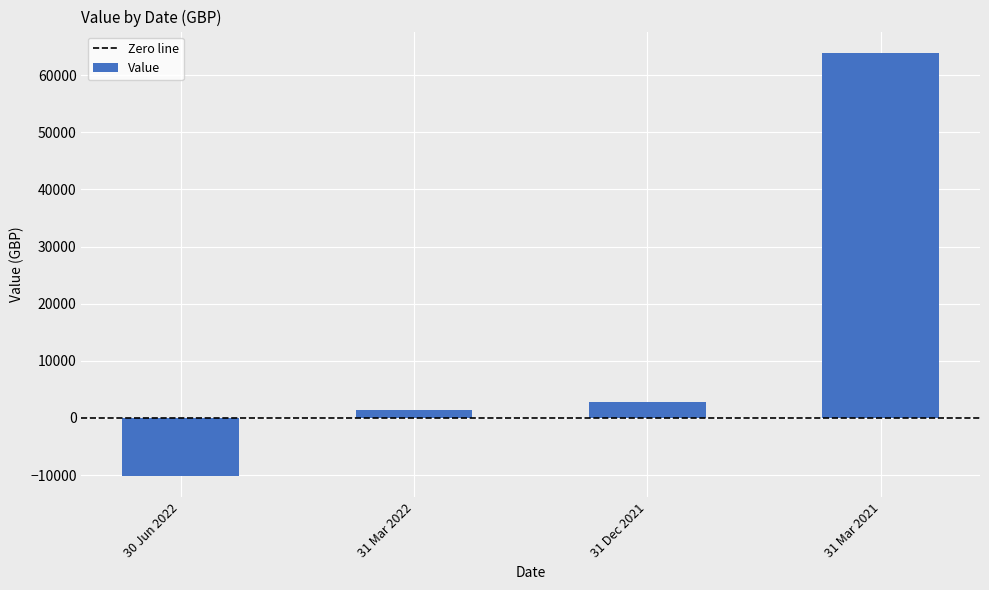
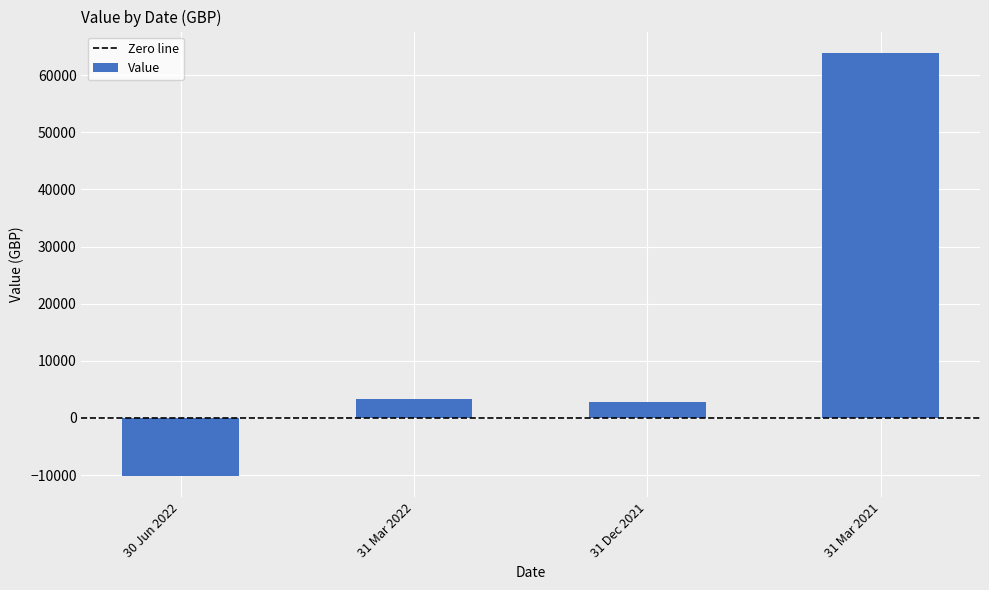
  {
    "30 Jun 2022": -10000,
-   "31 Mar 2022": 1000,
+   "31 Mar 2022": 3000,
    "31 Dec 2021": 3000,
    "31 Mar 2021": 64000
  }
